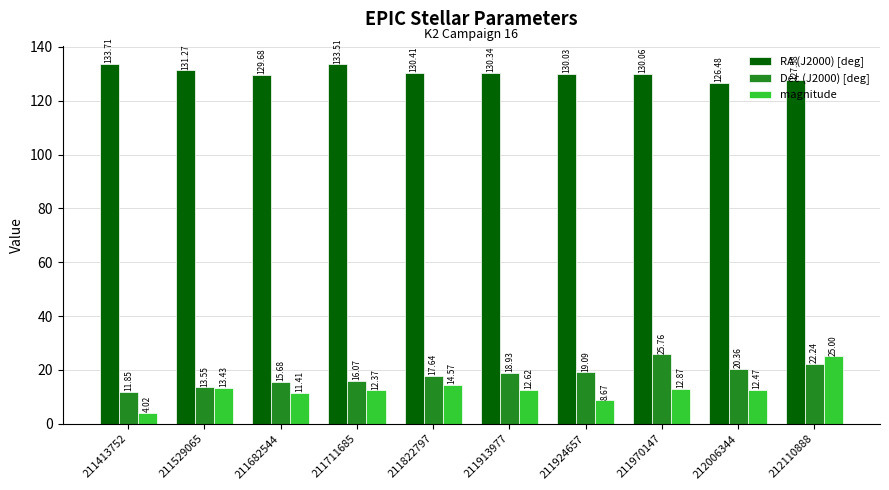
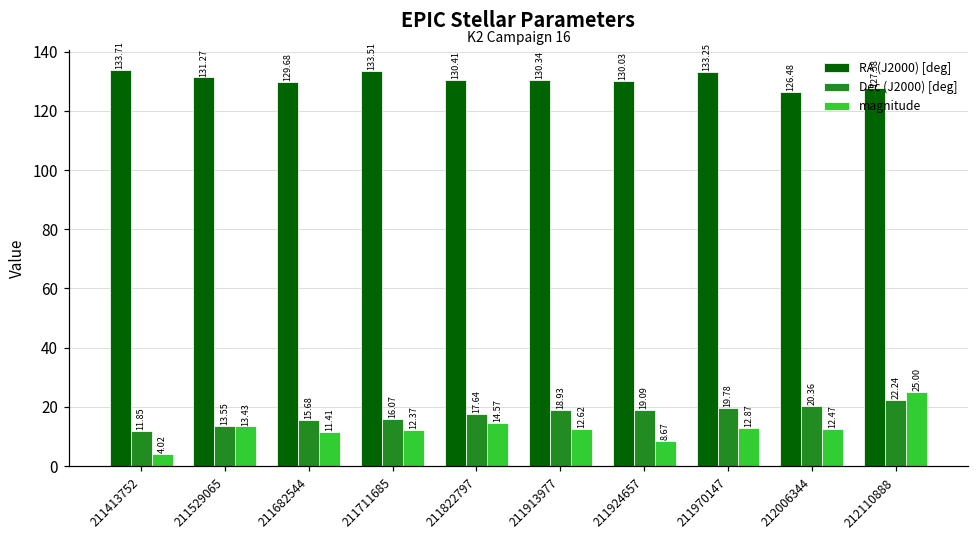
  {
    "RA (J2000) [deg]": {
      "211413752": 133.71,
      "211529065": 131.27,
      "211682544": 129.68,
      "211711685": 133.51,
      "211822797": 130.41,
      "211913977": 130.34,
      "211924657": 130.03,
-     "211970147": 130.06,
+     "211970147": 133.25,
      "212006344": 126.48,
      "212110888": 127.58
    },
    "Dec (J2000) [deg]": {
      "211413752": 11.85,
      "211529065": 13.55,
      "211682544": 15.68,
      "211711685": 16.07,
      "211822797": 17.64,
      "211913977": 18.93,
      "211924657": 19.09,
-     "211970147": 25.76,
+     "211970147": 19.78,
      "212006344": 20.36,
      "212110888": 22.24
    },
    "magnitude": {
      "211413752": 4.02,
      "211529065": 13.43,
      "211682544": 11.41,
      "211711685": 12.37,
      "211822797": 14.57,
      "211913977": 12.62,
      "211924657": 8.67,
      "211970147": 12.87,
      "212006344": 12.47,
      "212110888": 25.00
    }
  }
